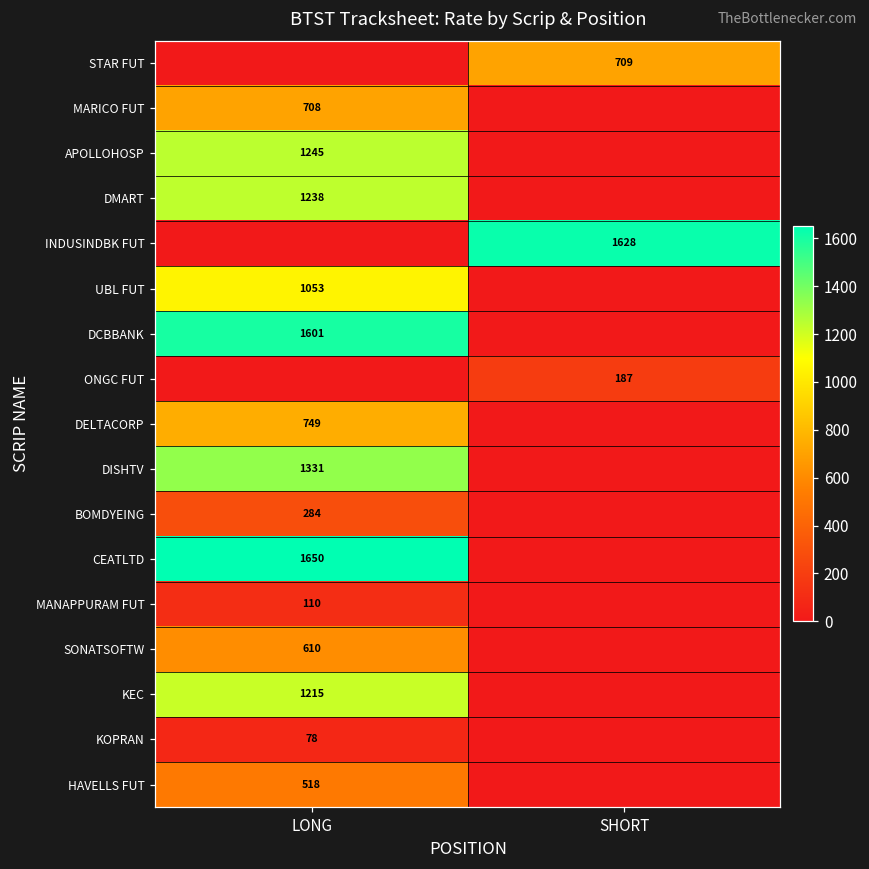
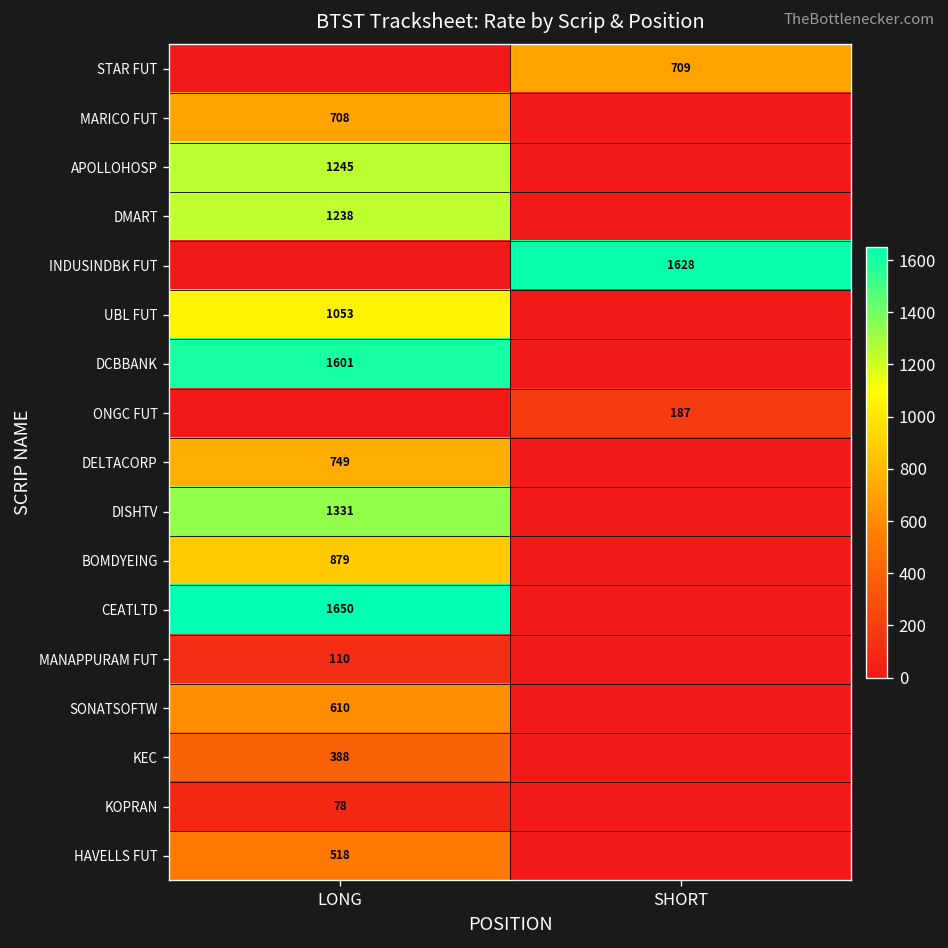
  {
    "STAR FUT": {
      "SHORT": 709
    },
    "MARICO FUT": {
      "LONG": 708
    },
    "APOLLOHOSP": {
      "LONG": 1245
    },
    "DMART": {
      "LONG": 1238
    },
    "INDUSINDBK FUT": {
      "SHORT": 1628
    },
    "UBL FUT": {
      "LONG": 1053
    },
    "DCBBANK": {
      "LONG": 1601
    },
    "ONGC FUT": {
      "SHORT": 187
    },
    "DELTACORP": {
      "LONG": 749
    },
    "DISHTV": {
      "LONG": 1331
    },
    "BOMDYEING": {
-     "LONG": 284
+     "LONG": 879
    },
    "CEATLTD": {
      "LONG": 1650
    },
    "MANAPPURAM FUT": {
      "LONG": 110
    },
    "SONATSOFTW": {
      "LONG": 610
    },
    "KEC": {
-     "LONG": 1215
+     "LONG": 388
    },
    "KOPRAN": {
      "LONG": 78
    },
    "HAVELLS FUT": {
      "LONG": 518
    }
  }
